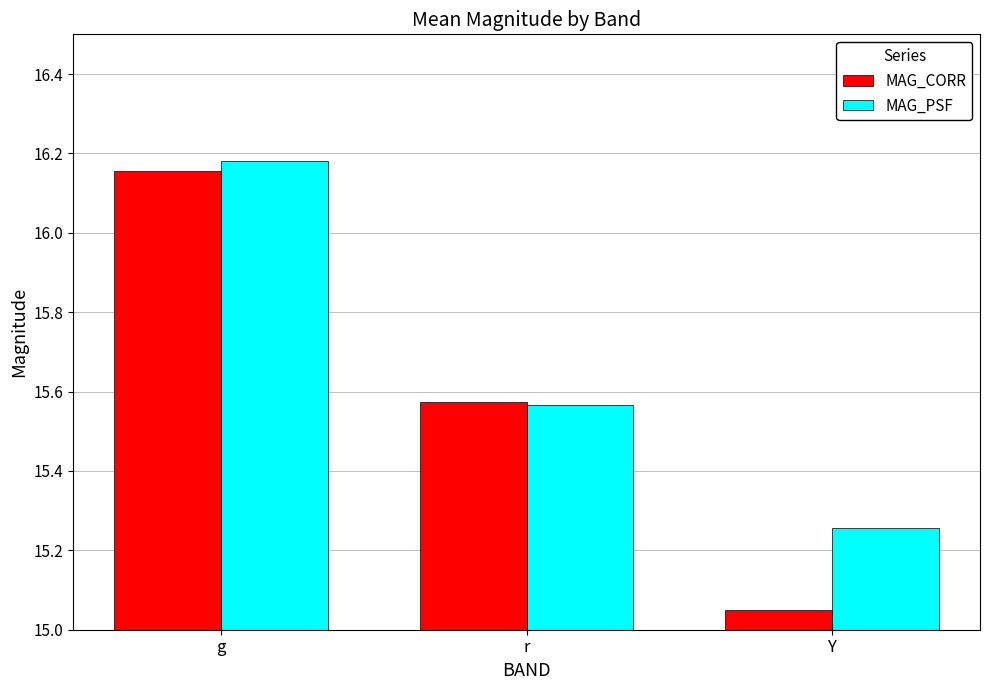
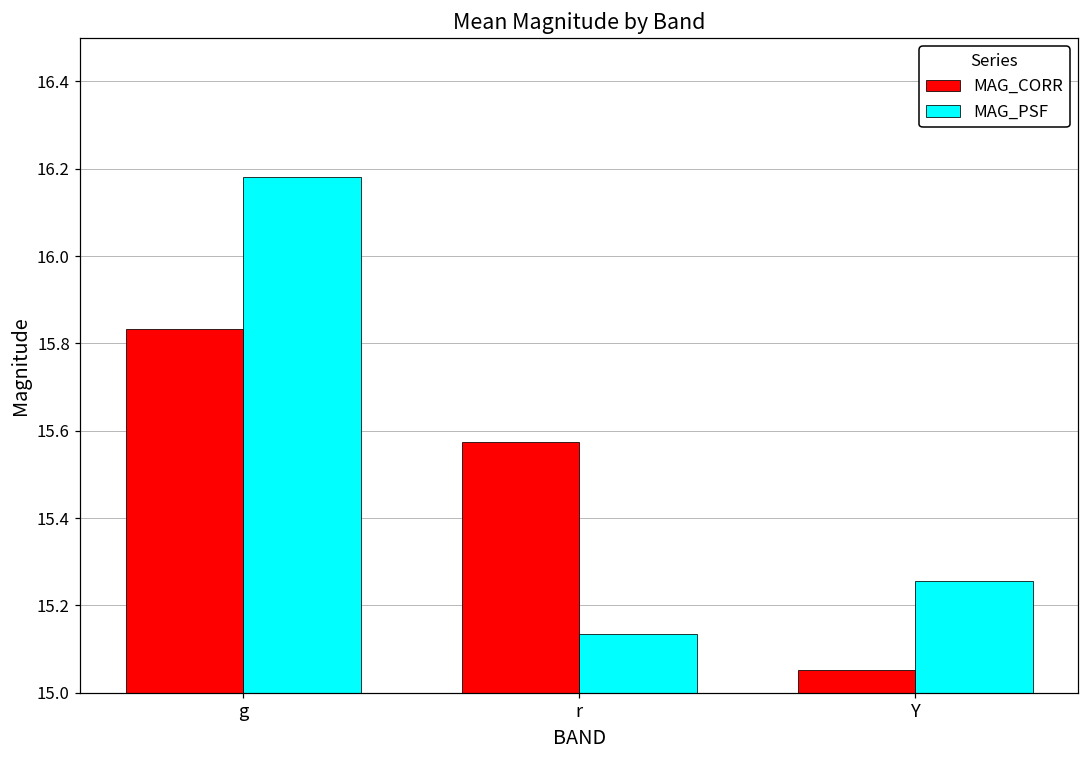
  {
    "MAG_CORR": {
-     "g": 16.16,
+     "g": 15.83,
      "r": 15.57,
      "Y": 15.05
    },
    "MAG_PSF": {
      "g": 16.18,
-     "r": 15.57,
+     "r": 15.14,
      "Y": 15.26
    }
  }
